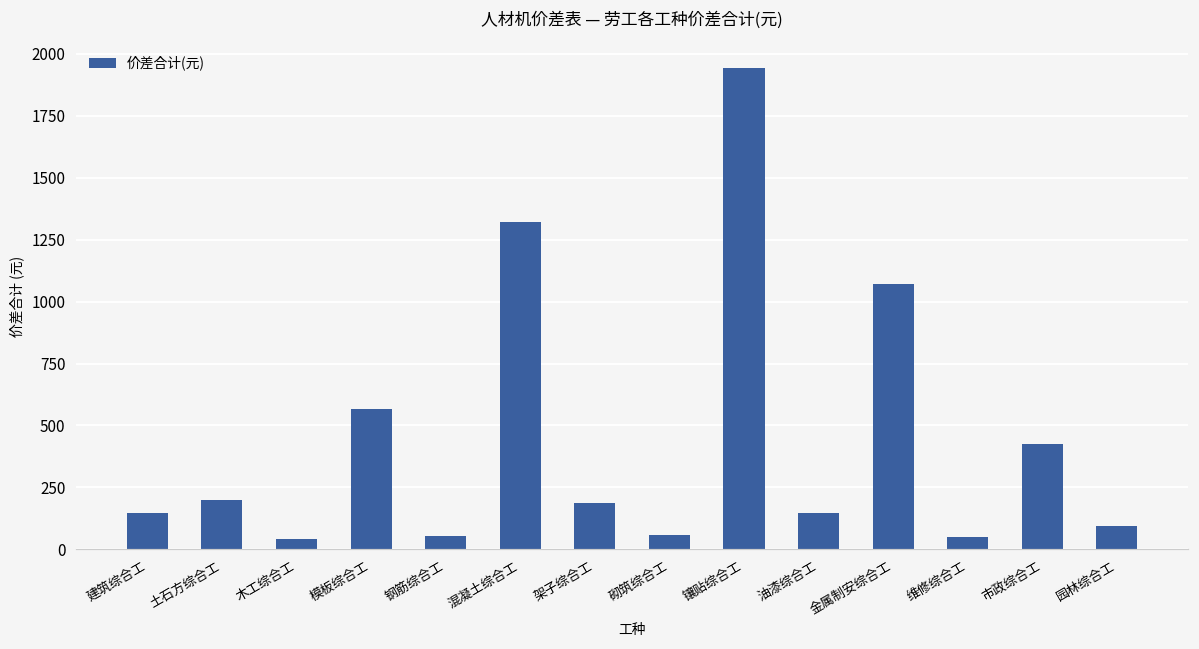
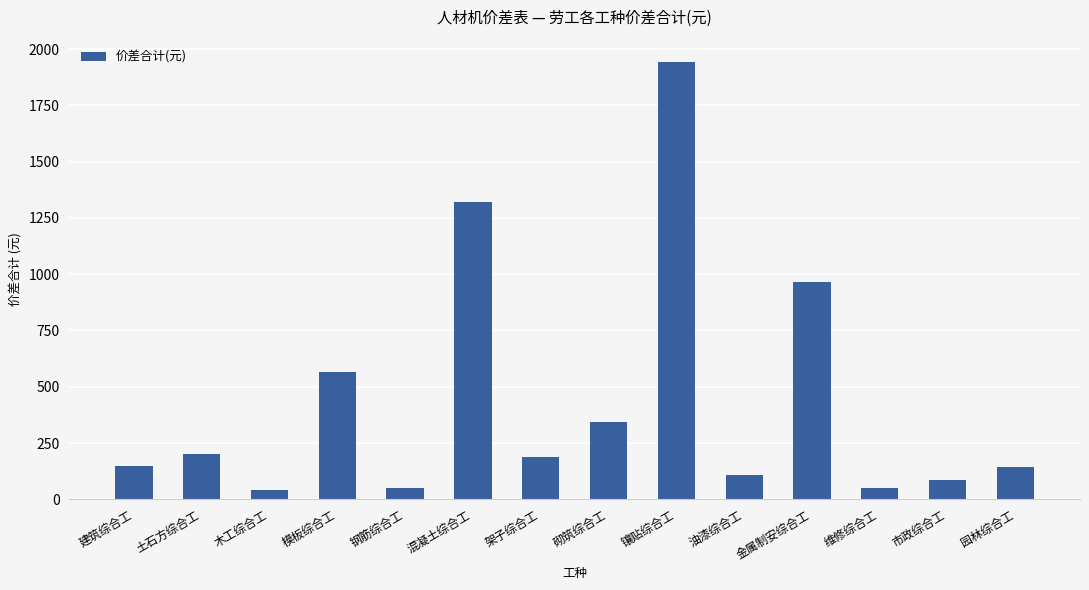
  {
    "建筑综合工": 150,
    "土石方综合工": 200,
    "木工综合工": 40,
    "模板综合工": 570,
    "钢筋综合工": 50,
    "混凝土综合工": 1320,
    "架子综合工": 190,
-   "砌筑综合工": 60,
+   "砌筑综合工": 350,
    "镶贴综合工": 1940,
-   "油漆综合工": 140,
-   "金属制安综合工": 1070,
+   "油漆综合工": 110,
+   "金属制安综合工": 960,
    "维修综合工": 50,
-   "市政综合工": 420,
-   "园林综合工": 90
+   "市政综合工": 80,
+   "园林综合工": 140
  }
